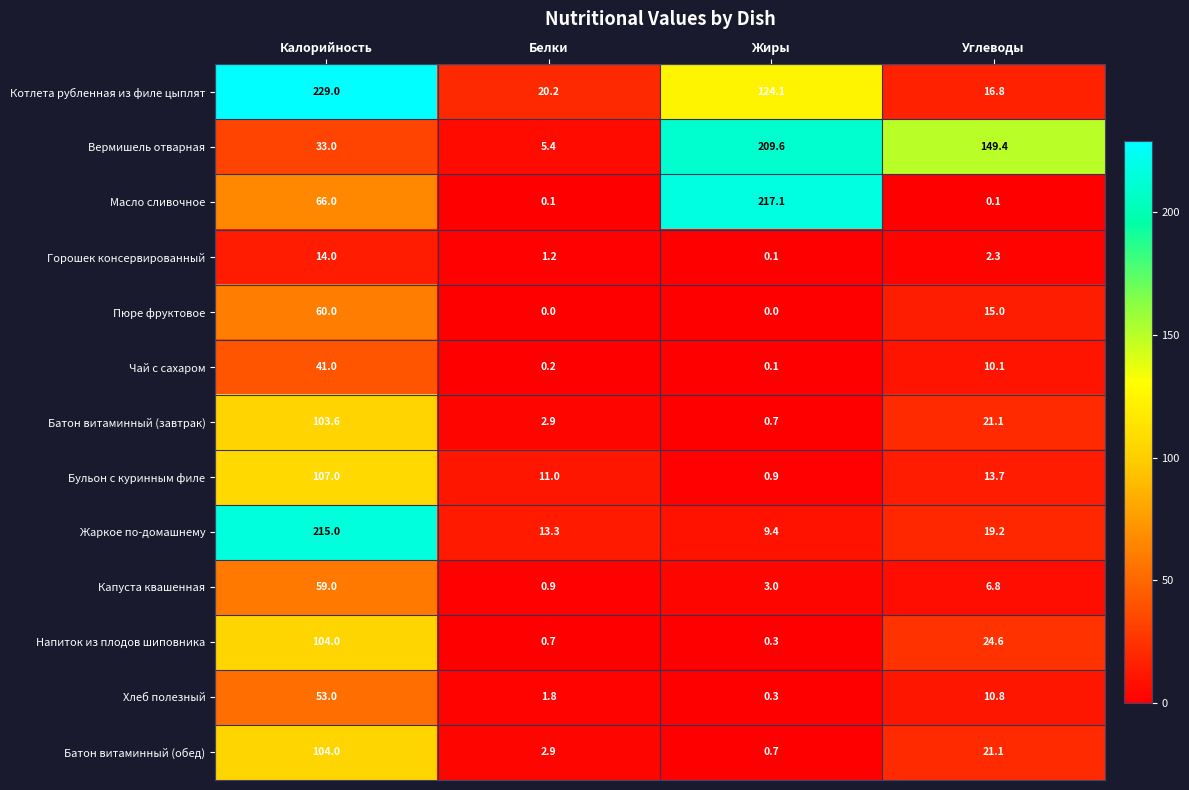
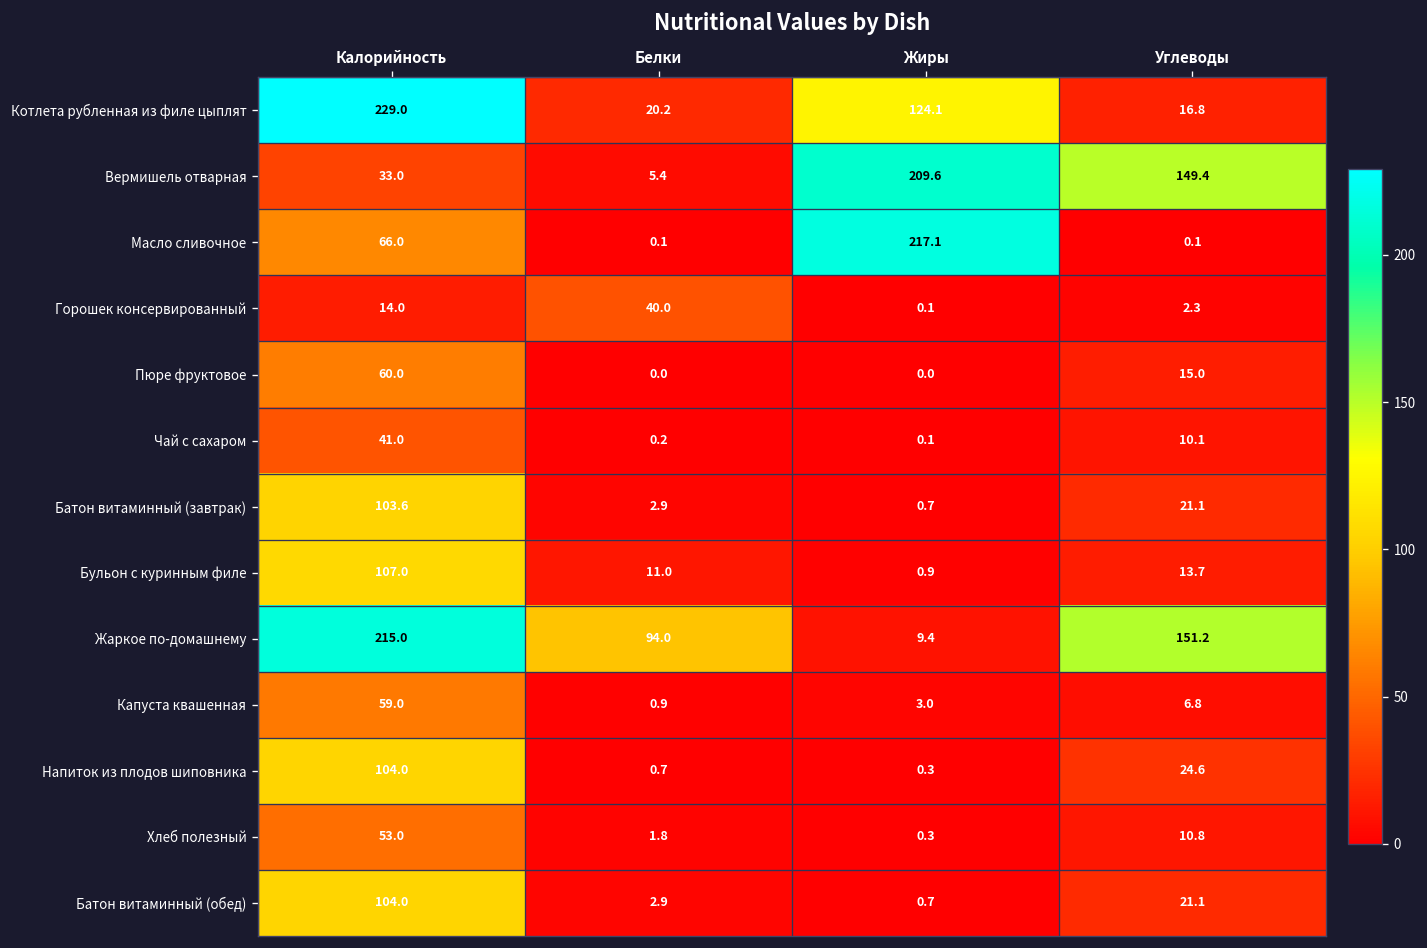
  {
    "Котлета рубленная из филе цыплят": {
      "Калорийность": 229.0,
      "Белки": 20.2,
      "Жиры": 124.1,
      "Углеводы": 16.8
    },
    "Вермишель отварная": {
      "Калорийность": 33.0,
      "Белки": 5.4,
      "Жиры": 209.6,
      "Углеводы": 149.4
    },
    "Масло сливочное": {
      "Калорийность": 66.0,
      "Белки": 0.1,
      "Жиры": 217.1,
      "Углеводы": 0.1
    },
    "Горошек консервированный": {
      "Калорийность": 14.0,
-     "Белки": 1.2,
+     "Белки": 40.0,
      "Жиры": 0.1,
      "Углеводы": 2.3
    },
    "Пюре фруктовое": {
      "Калорийность": 60.0,
      "Белки": 0.0,
      "Жиры": 0.0,
      "Углеводы": 15.0
    },
    "Чай с сахаром": {
      "Калорийность": 41.0,
      "Белки": 0.2,
      "Жиры": 0.1,
      "Углеводы": 10.1
    },
    "Батон витаминный (завтрак)": {
      "Калорийность": 103.6,
      "Белки": 2.9,
      "Жиры": 0.7,
      "Углеводы": 21.1
    },
    "Бульон с куринным филе": {
      "Калорийность": 107.0,
      "Белки": 11.0,
      "Жиры": 0.9,
      "Углеводы": 13.7
    },
    "Жаркое по-домашнему": {
      "Калорийность": 215.0,
-     "Белки": 13.3,
+     "Белки": 94.0,
      "Жиры": 9.4,
-     "Углеводы": 19.2
+     "Углеводы": 151.2
    },
    "Капуста квашенная": {
      "Калорийность": 59.0,
      "Белки": 0.9,
      "Жиры": 3.0,
      "Углеводы": 6.8
    },
    "Напиток из плодов шиповника": {
      "Калорийность": 104.0,
      "Белки": 0.7,
      "Жиры": 0.3,
      "Углеводы": 24.6
    },
    "Хлеб полезный": {
      "Калорийность": 53.0,
      "Белки": 1.8,
      "Жиры": 0.3,
      "Углеводы": 10.8
    },
    "Батон витаминный (обед)": {
      "Калорийность": 104.0,
      "Белки": 2.9,
      "Жиры": 0.7,
      "Углеводы": 21.1
    }
  }
